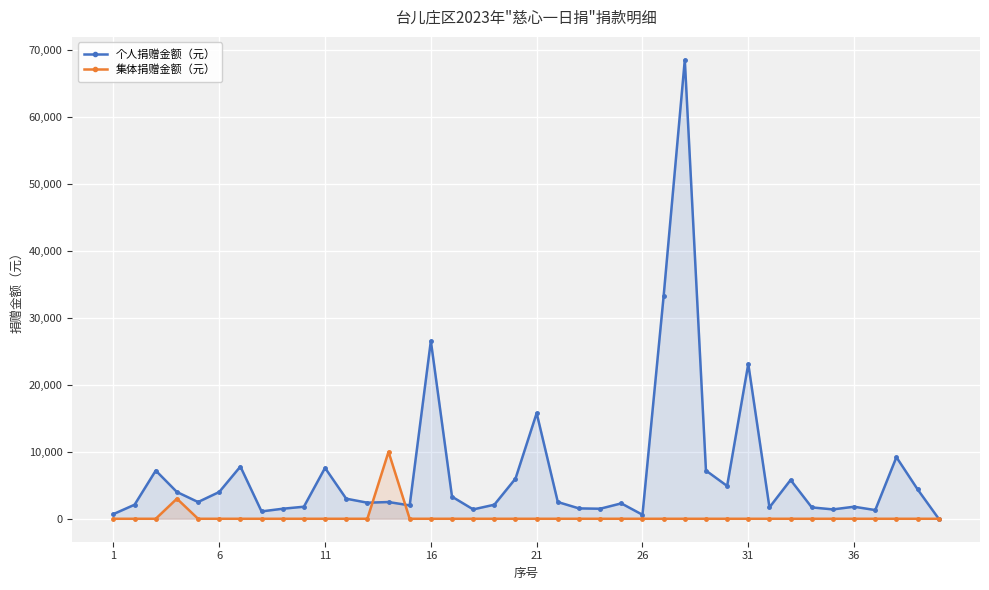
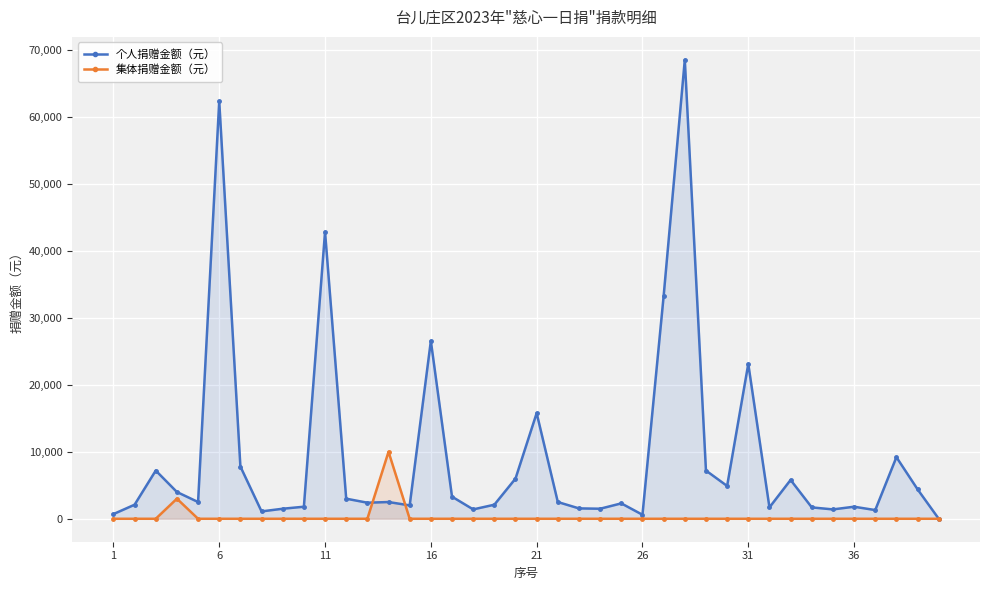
  {
    "个人捐赠金额（元）": {
      "1": "1,000",
-     "6": "4,000",
-     "11": "8,000",
+     "6": "62,000",
+     "11": "43,000",
      "16": "27,000",
      "21": "16,000",
      "26": "1,000",
      "31": "23,000",
      "36": "2,000"
    },
    "集体捐赠金额（元）": {
      "1": "0",
      "6": "0",
      "11": "0",
      "16": "0",
      "21": "0",
      "26": "0",
      "31": "0",
      "36": "0"
    }
  }
